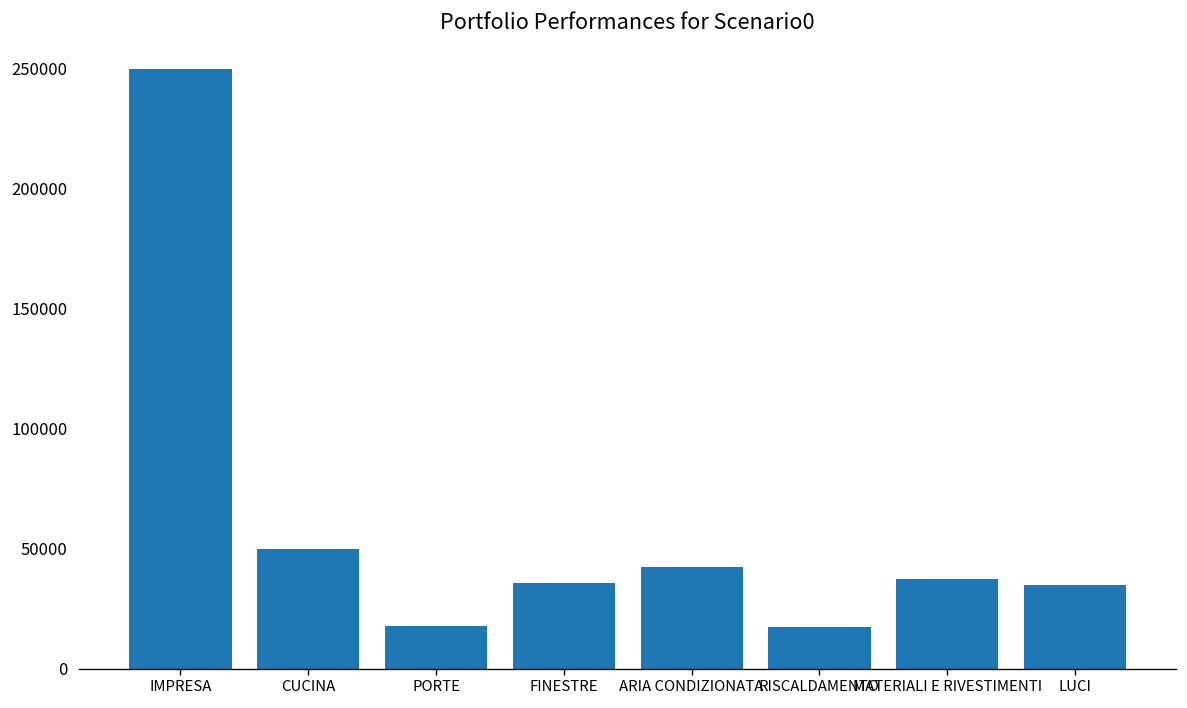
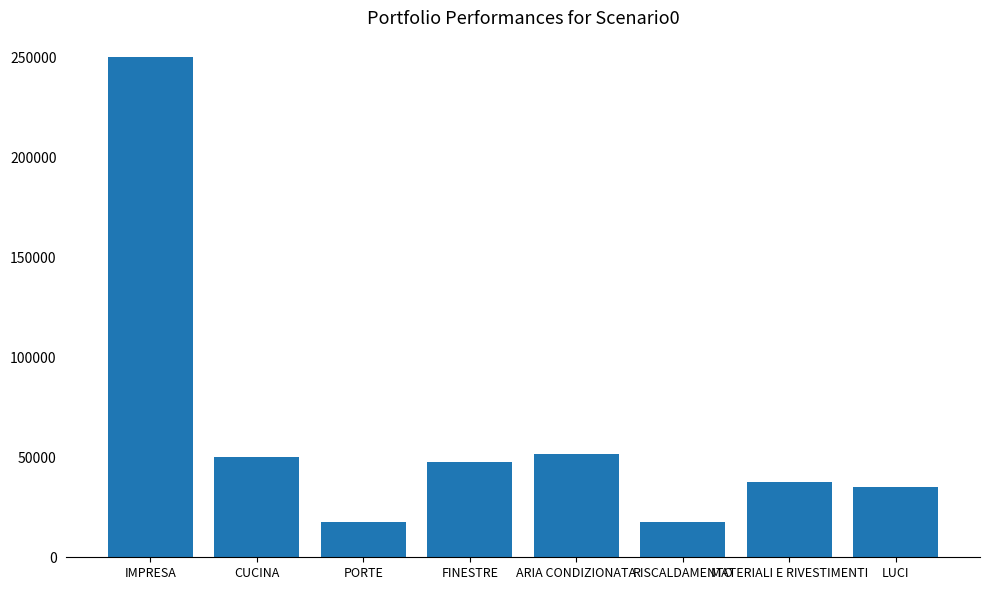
  {
    "IMPRESA": 250000,
    "CUCINA": 50000,
    "PORTE": 18000,
-   "FINESTRE": 36000,
-   "ARIA CONDIZIONATA": 43000,
+   "FINESTRE": 48000,
+   "ARIA CONDIZIONATA": 52000,
    "MATERIALI E RIVESTIMENTI": 37000,
    "LUCI": 35000
  }
